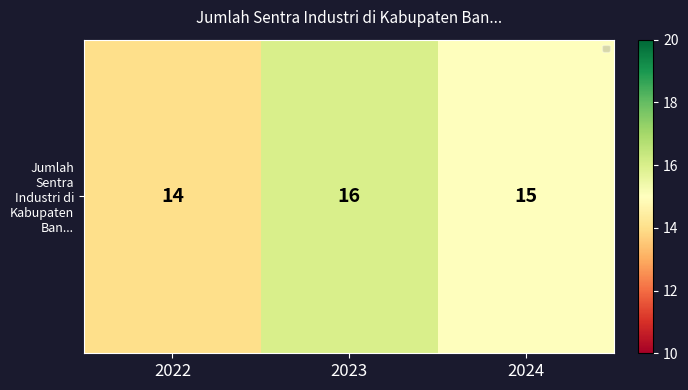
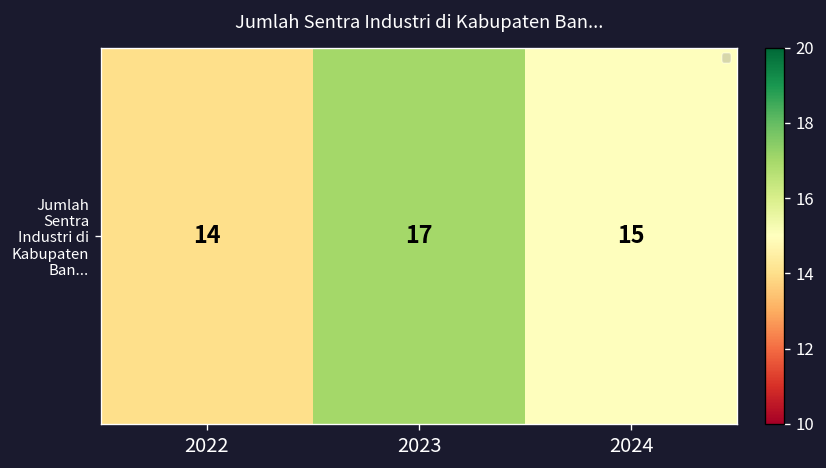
  {
    "Jumlah Sentra Industri di Kabupaten Ban...": {
      "2022": 14,
-     "2023": 16,
+     "2023": 17,
      "2024": 15
    }
  }
